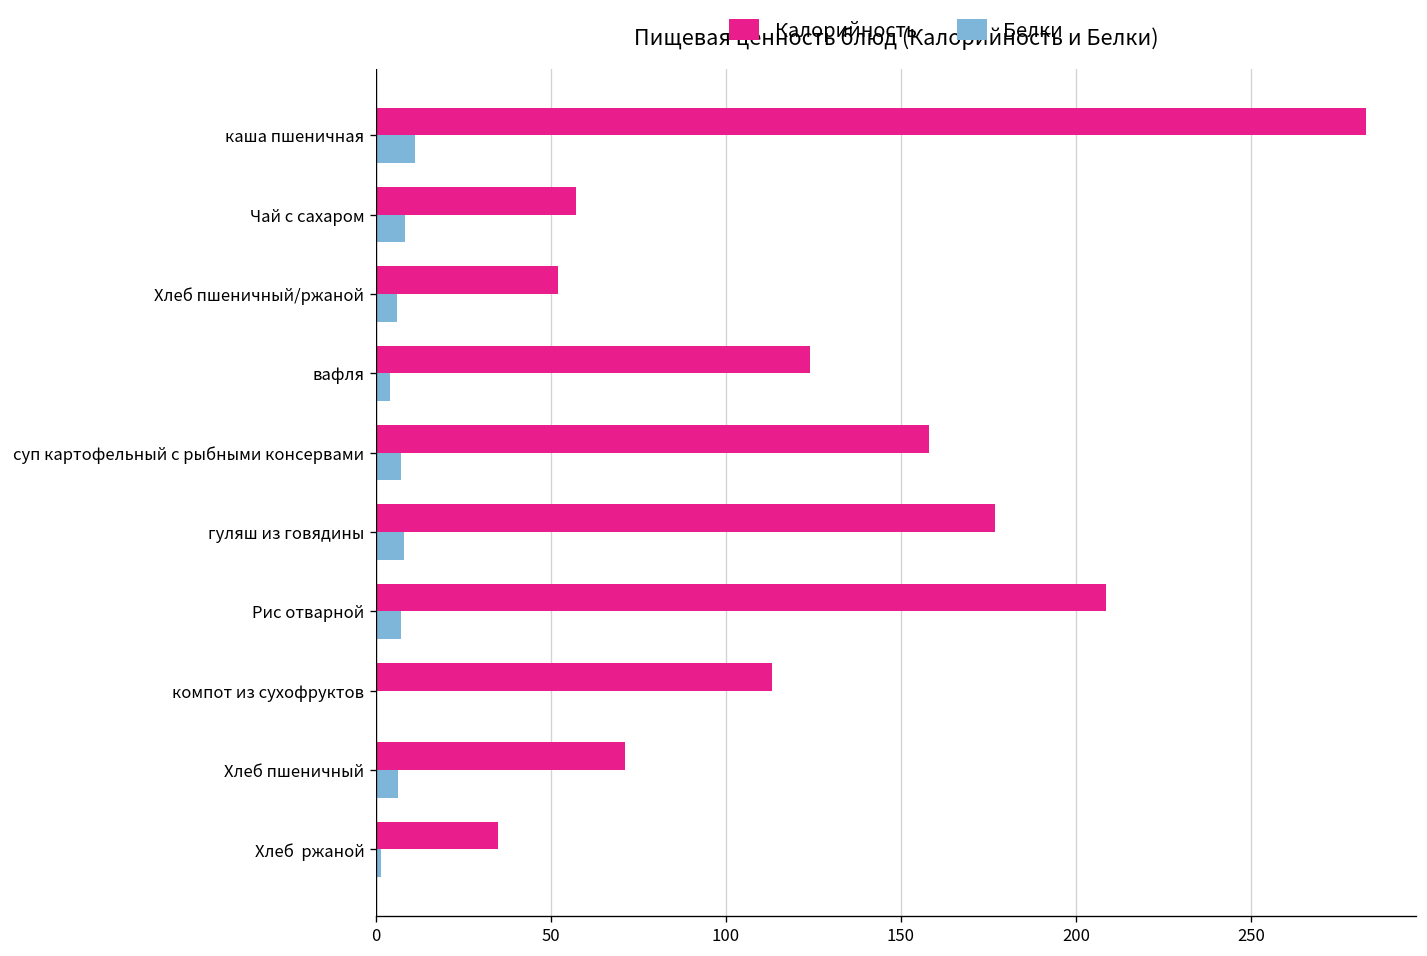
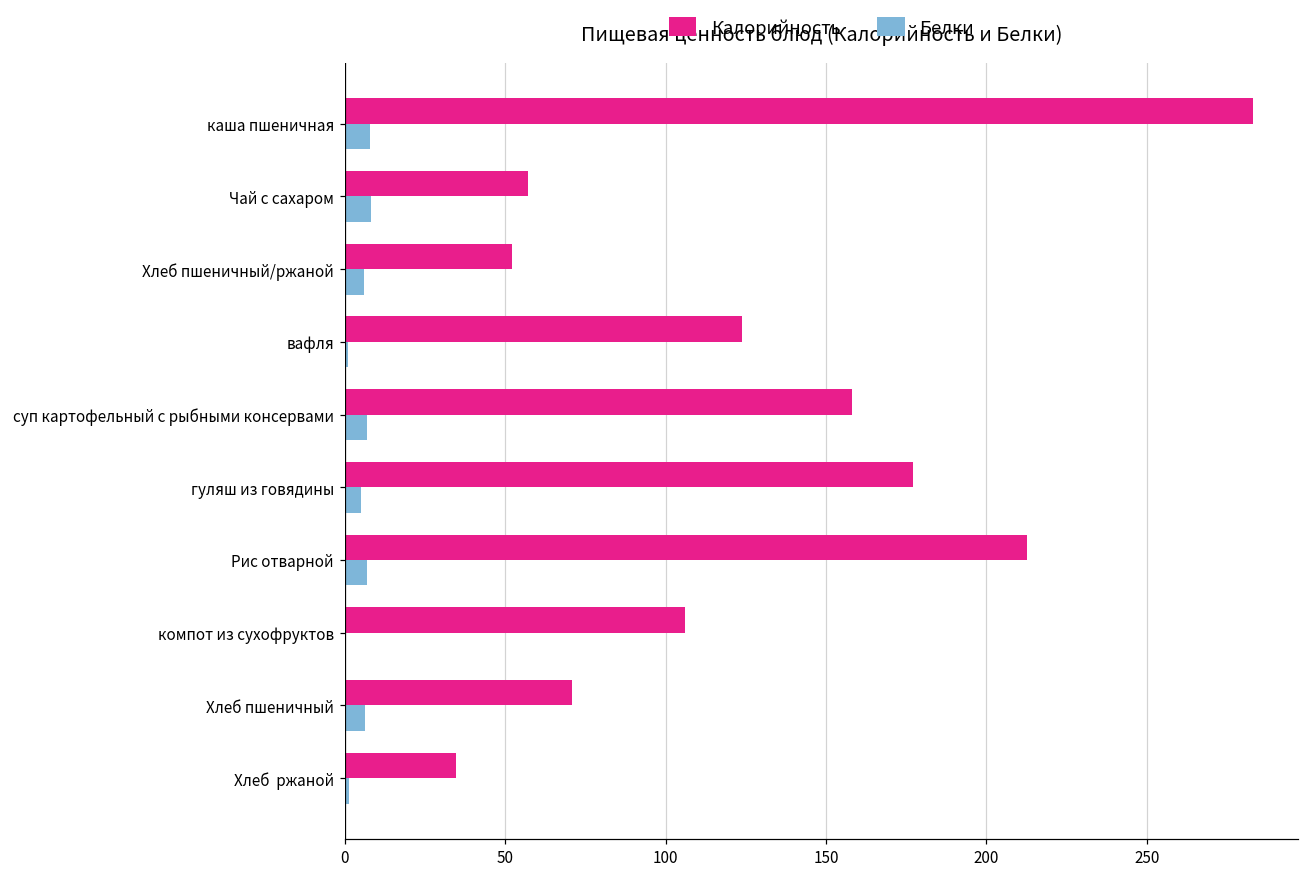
  {
    "Калорийность": {
      "каша пшеничная": 283,
      "Чай с сахаром": 57,
      "Хлеб пшеничный/ржаной": 52,
      "вафля": 124,
      "суп картофельный с рыбными консервами": 158,
      "гуляш из говядины": 177,
-     "Рис отварной": 209,
-     "компот из сухофруктов": 113,
+     "Рис отварной": 213,
+     "компот из сухофруктов": 106,
      "Хлеб пшеничный": 71,
      "Хлеб ржаной": 35
    },
    "Белки": {
-     "каша пшеничная": 11,
+     "каша пшеничная": 8,
      "Чай с сахаром": 8,
      "Хлеб пшеничный/ржаной": 6,
-     "вафля": 4,
+     "вафля": 1,
      "суп картофельный с рыбными консервами": 7,
-     "гуляш из говядины": 8,
+     "гуляш из говядины": 5,
      "Рис отварной": 7,
      "компот из сухофруктов": 0,
      "Хлеб пшеничный": 6,
      "Хлеб ржаной": 1
    }
  }
